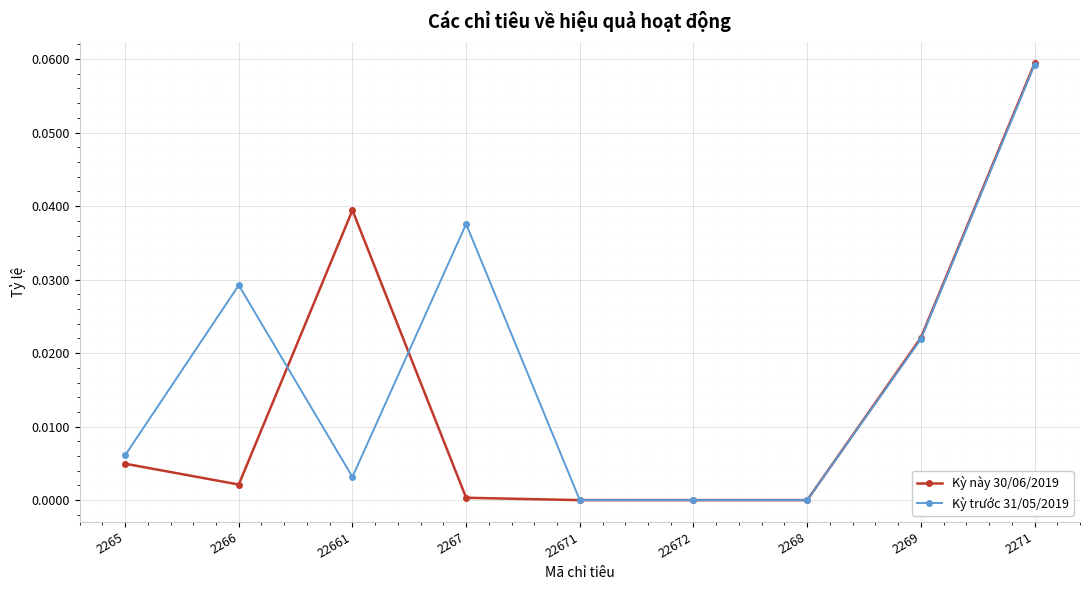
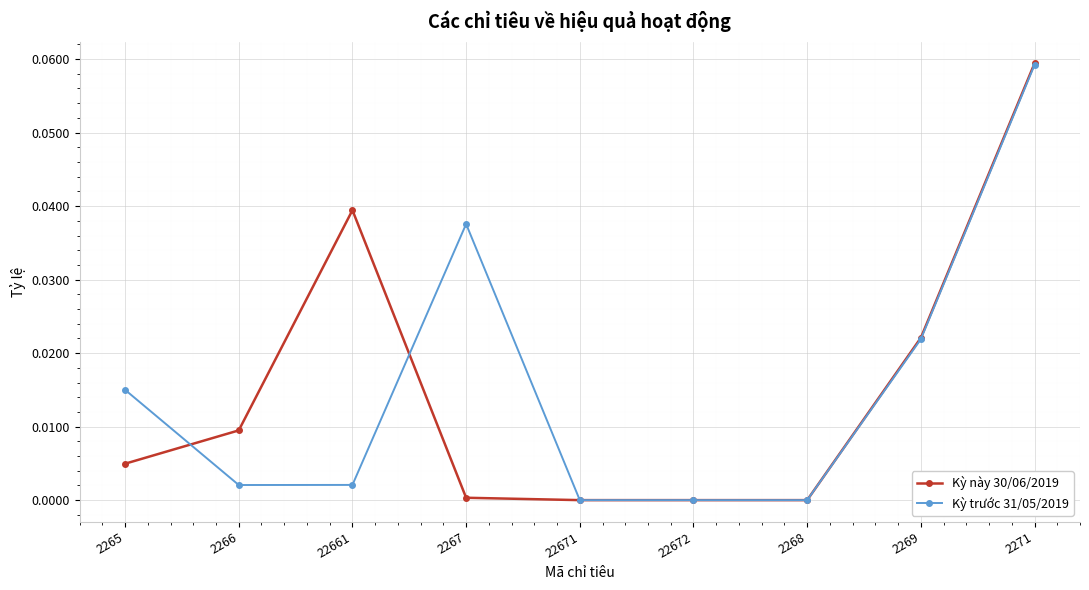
  {
    "Kỳ này 30/06/2019": {
      "2265": 0.005,
-     "2266": 0.002,
+     "2266": 0.009,
      "22661": 0.039,
      "2267": 0.000
    },
    "Kỳ trước 31/05/2019": {
-     "2265": 0.006,
-     "2266": 0.029,
-     "22661": 0.003,
+     "2265": 0.015,
+     "2266": 0.002,
+     "22661": 0.002,
      "2267": 0.038
    }
  }
